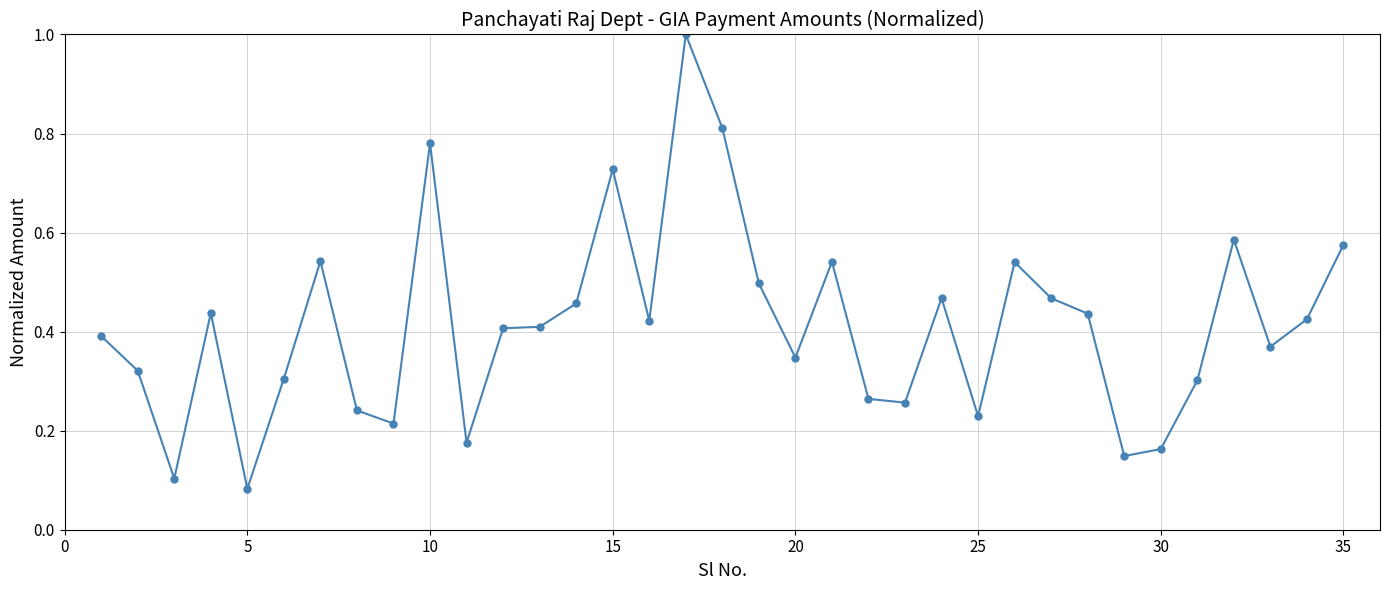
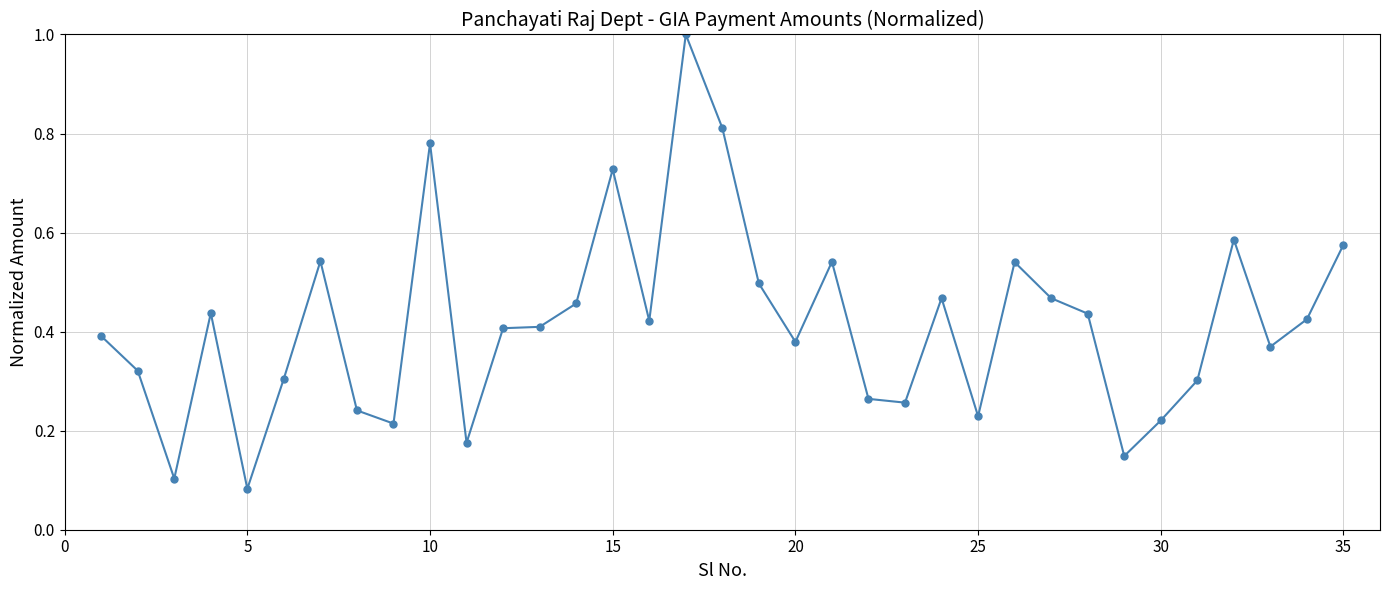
  {
    "5": 0.08,
    "10": 0.78,
    "15": 0.73,
-   "20": 0.35,
+   "20": 0.38,
    "25": 0.23,
-   "30": 0.16,
+   "30": 0.22,
    "35": 0.58
  }
